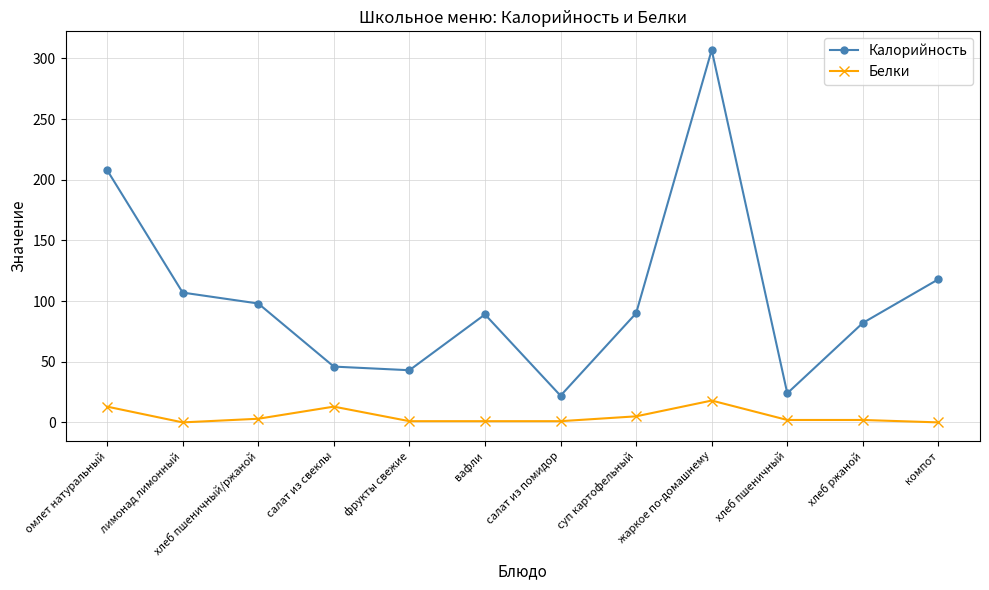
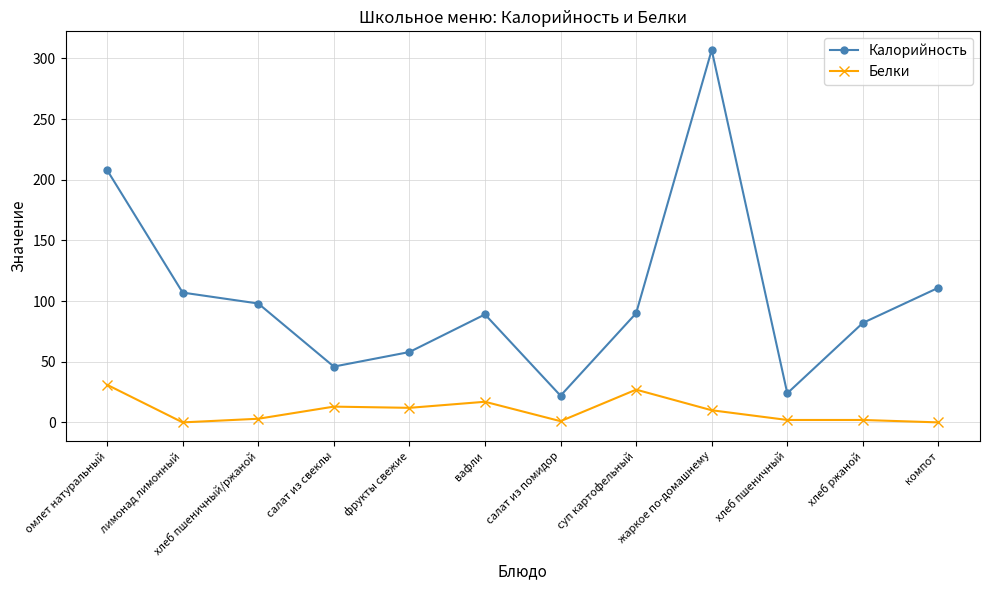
  {
    "Калорийность": {
      "омлет натуральный": 208,
      "лимонад лимонный": 107,
      "хлеб пшеничный/ржаной": 98,
      "салат из свеклы": 46,
-     "фрукты свежие": 43,
+     "фрукты свежие": 58,
      "вафли": 89,
      "салат из помидор": 22,
      "суп картофельный": 90,
      "жаркое по-домашнему": 307,
      "хлеб пшеничный": 24,
      "хлеб ржаной": 82,
-     "компот": 118
+     "компот": 111
    },
    "Белки": {
-     "омлет натуральный": 13,
+     "омлет натуральный": 31,
      "лимонад лимонный": 0,
      "хлеб пшеничный/ржаной": 3,
      "салат из свеклы": 13,
-     "фрукты свежие": 1,
-     "вафли": 1,
+     "фрукты свежие": 12,
+     "вафли": 17,
      "салат из помидор": 1,
-     "суп картофельный": 5,
-     "жаркое по-домашнему": 18,
+     "суп картофельный": 27,
+     "жаркое по-домашнему": 10,
      "хлеб пшеничный": 2,
      "хлеб ржаной": 2,
      "компот": 0
    }
  }
